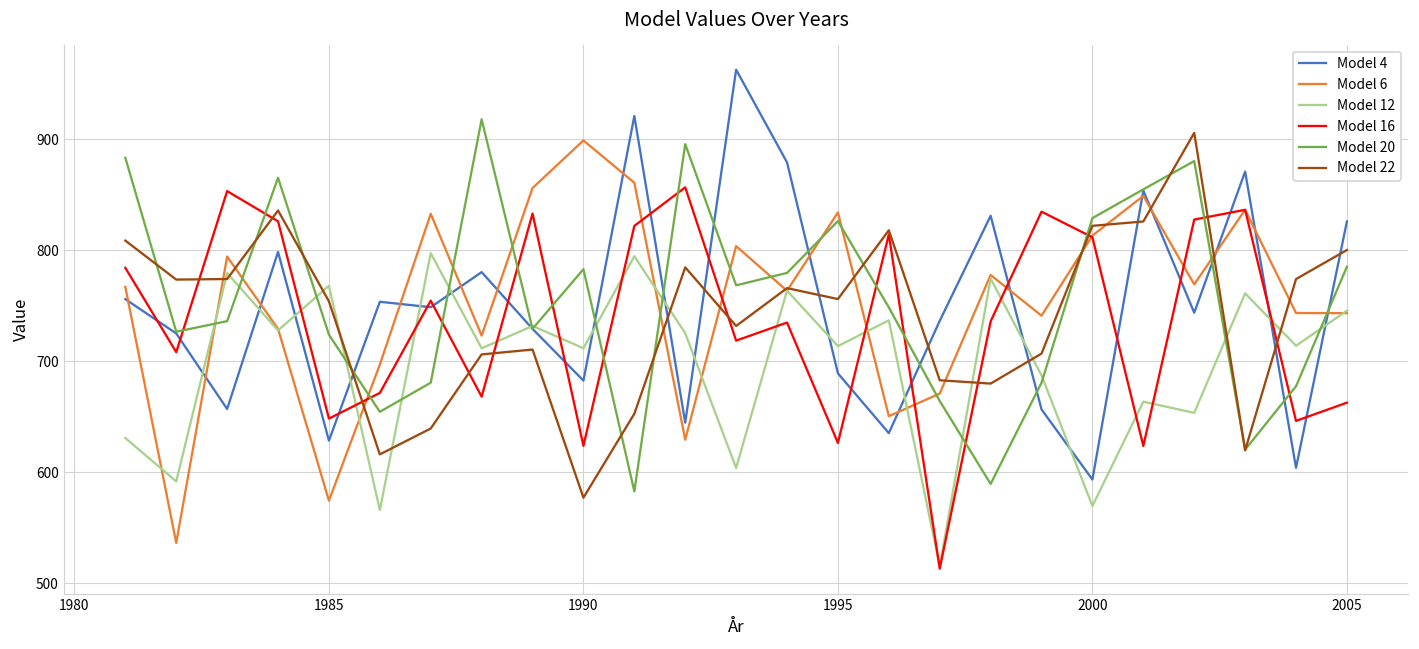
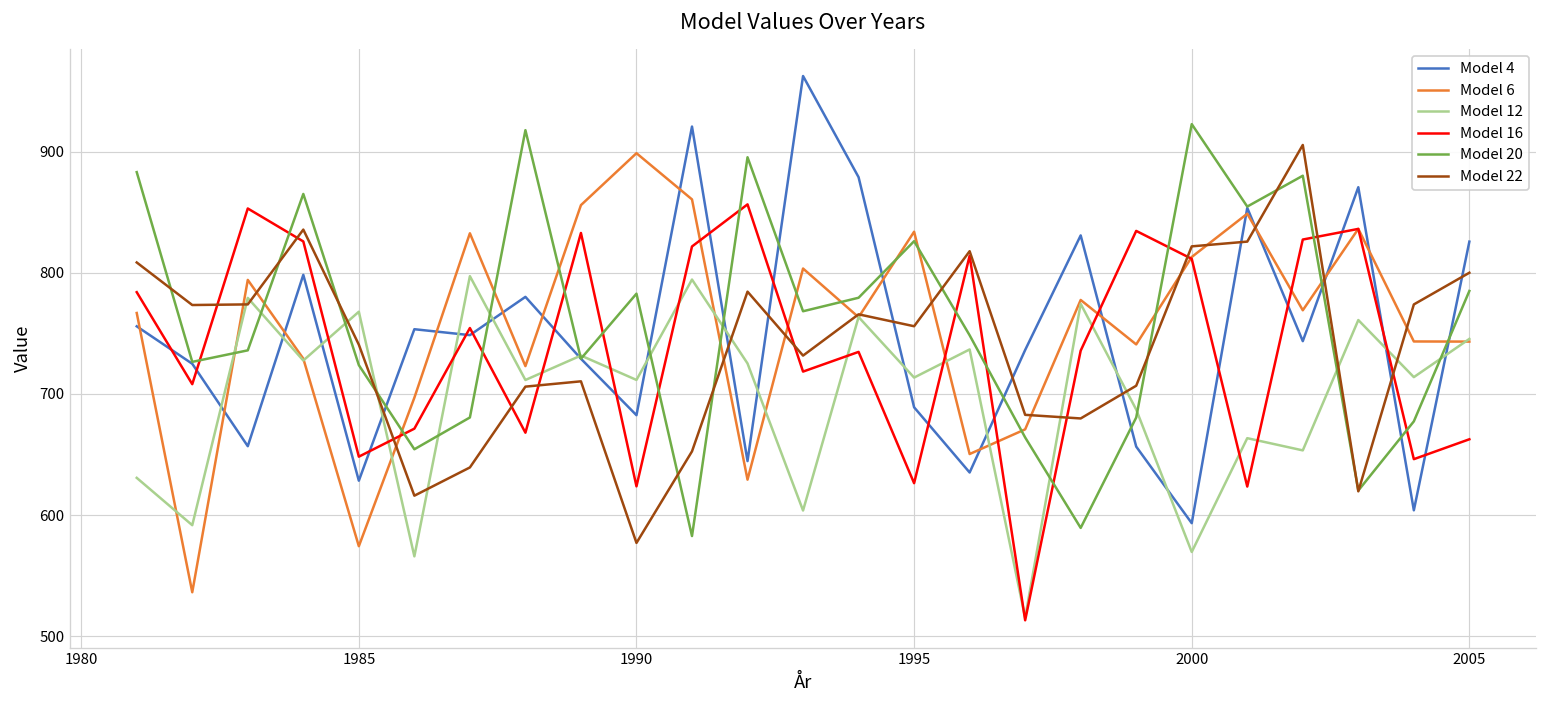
  {
    "Model 4": {
      "1985": 628,
      "1990": 682,
      "1995": 689,
      "2000": 593,
      "2005": 826
    },
    "Model 6": {
      "1985": 574,
      "1990": 899,
      "1995": 834
    },
    "Model 12": {
      "1985": 768,
      "1990": 712,
      "1995": 714,
      "2000": 569
    },
    "Model 16": {
      "1985": 648,
      "1990": 624,
      "1995": 626,
      "2005": 663
    },
    "Model 20": {
      "1985": 724,
      "1990": 783,
      "1995": 826,
-     "2000": 829,
+     "2000": 923,
      "2005": 785
    },
    "Model 22": {
-     "1985": 754,
+     "1985": 741,
      "1990": 577,
      "1995": 756,
      "2000": 822,
      "2005": 800
    }
  }
